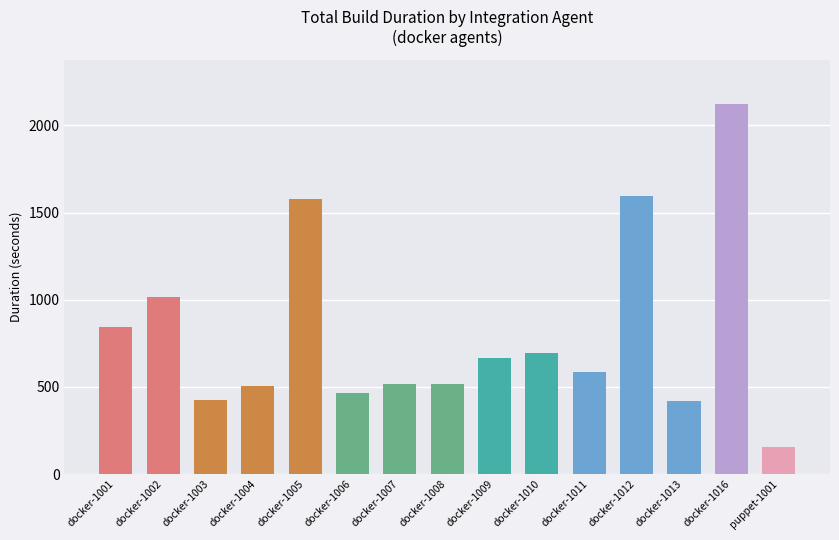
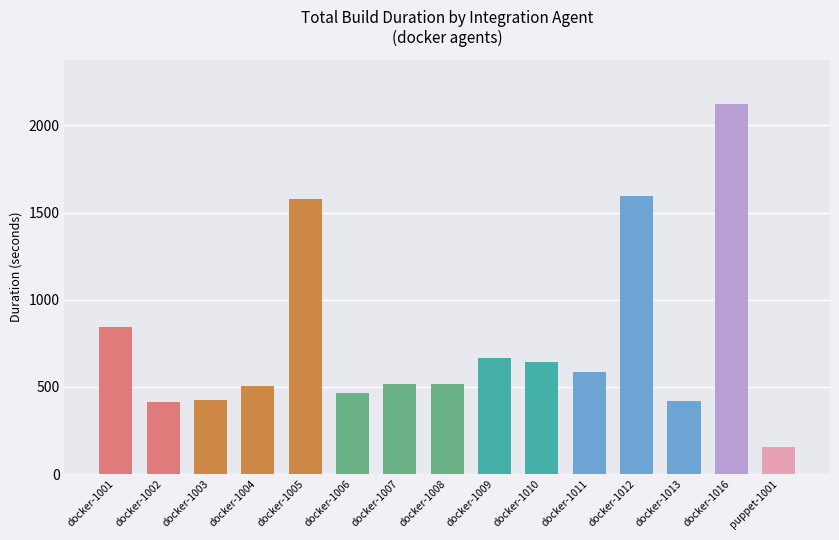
  {
    "docker-1001": 850,
-   "docker-1002": 1010,
+   "docker-1002": 410,
    "docker-1003": 430,
    "docker-1004": 500,
    "docker-1005": 1580,
    "docker-1006": 460,
    "docker-1007": 510,
    "docker-1008": 510,
    "docker-1009": 670,
-   "docker-1010": 690,
+   "docker-1010": 640,
    "docker-1011": 590,
    "docker-1012": 1590,
    "docker-1013": 420,
    "docker-1016": 2120,
    "puppet-1001": 160
  }
